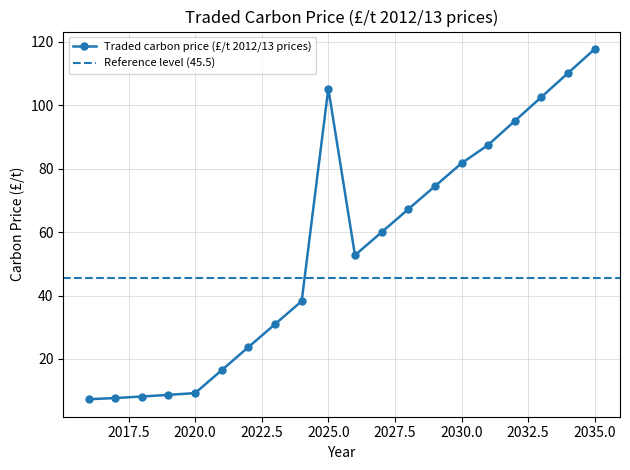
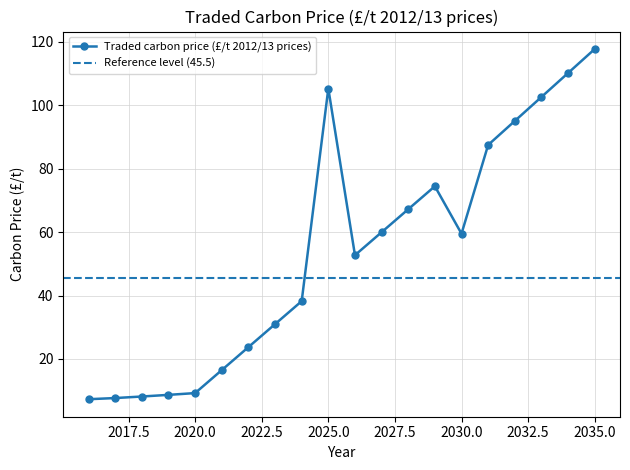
  {
    "2020.0": 9,
    "2025.0": 105,
-   "2030.0": 82,
+   "2030.0": 60,
    "2035.0": 118
  }
